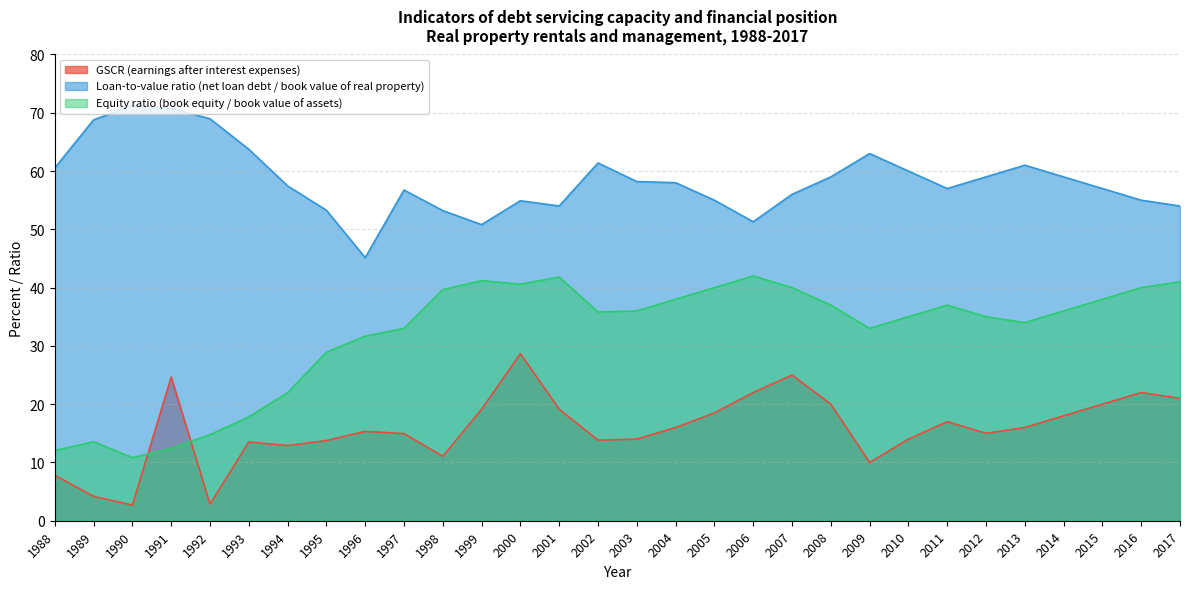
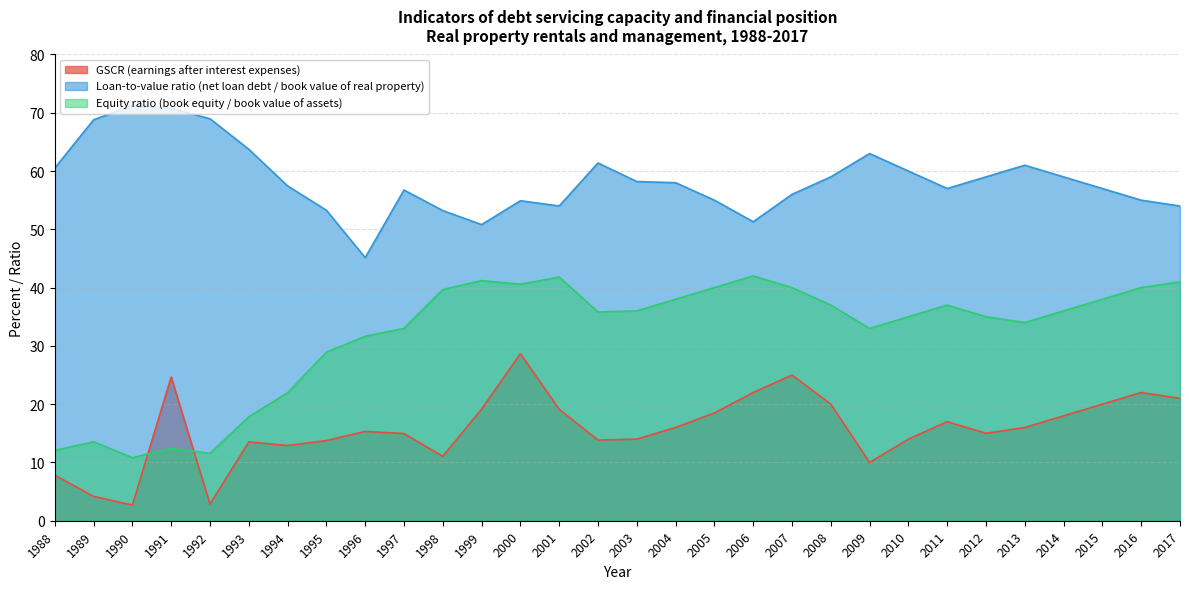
  {
    "GSCR (earnings after interest expenses)": {
      "1988": 8,
      "1989": 4,
      "1990": 3,
      "1991": 25,
      "1992": 3,
      "1993": 14,
      "1994": 13,
      "1995": 14,
      "1996": 15,
      "1997": 15,
      "1998": 11,
      "1999": 19,
      "2000": 29,
      "2001": 19,
      "2002": 14,
      "2003": 14,
      "2004": 16,
      "2005": 19,
      "2006": 22,
      "2007": 25,
      "2008": 20,
      "2009": 10,
      "2010": 14,
      "2011": 17,
      "2012": 15,
      "2013": 16,
      "2014": 18,
      "2015": 20,
      "2016": 22,
      "2017": 21
    },
    "Loan-to-value ratio (net loan debt / book value of real property)": {
      "1988": 61,
      "1989": 69,
      "1992": 69,
      "1993": 64,
      "1994": 57,
      "1995": 53,
      "1996": 45,
      "1997": 57,
      "1998": 53,
      "1999": 51,
      "2000": 55,
      "2001": 54,
      "2002": 61,
      "2003": 58,
      "2004": 58,
      "2005": 55,
      "2006": 51,
      "2007": 56,
      "2008": 59,
      "2009": 63,
      "2010": 60,
      "2011": 57,
      "2012": 59,
      "2013": 61,
      "2014": 59,
      "2015": 57,
      "2016": 55,
      "2017": 54
    },
    "Equity ratio (book equity / book value of assets)": {
      "1988": 12,
      "1989": 14,
      "1990": 11,
      "1991": 12,
-     "1992": 15,
+     "1992": 12,
      "1993": 18,
      "1994": 22,
      "1995": 29,
      "1996": 32,
      "1997": 33,
      "1998": 40,
      "1999": 41,
      "2000": 41,
      "2001": 42,
      "2002": 36,
      "2003": 36,
      "2004": 38,
      "2005": 40,
      "2006": 42,
      "2007": 40,
      "2008": 37,
      "2009": 33,
      "2010": 35,
      "2011": 37,
      "2012": 35,
      "2013": 34,
      "2014": 36,
      "2015": 38,
      "2016": 40,
      "2017": 41
    }
  }
